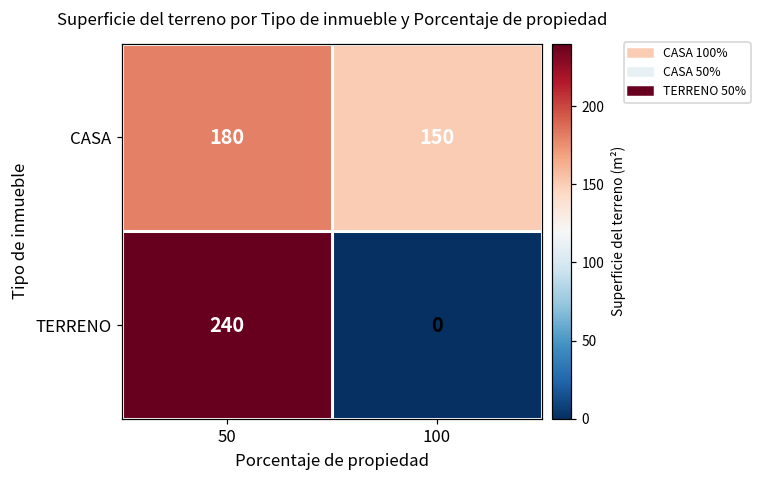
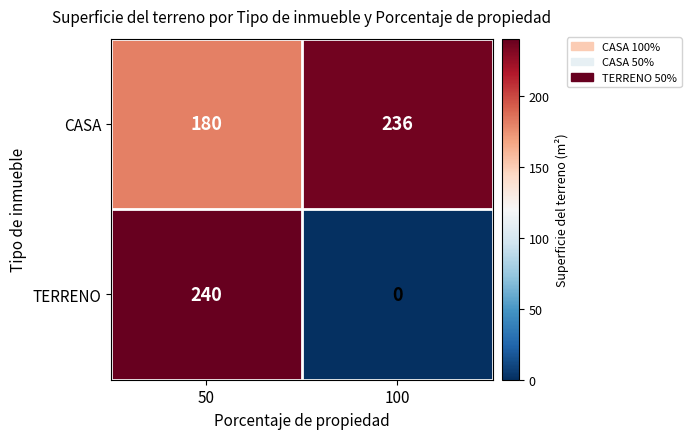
  {
    "CASA": {
      "50": 180,
-     "100": 150
+     "100": 236
    },
    "TERRENO": {
      "50": 240,
      "100": 0
    }
  }
